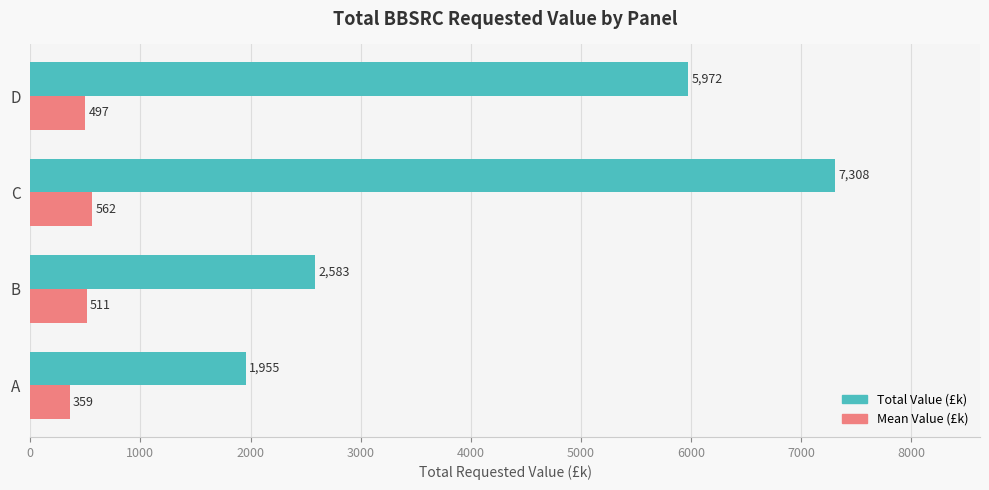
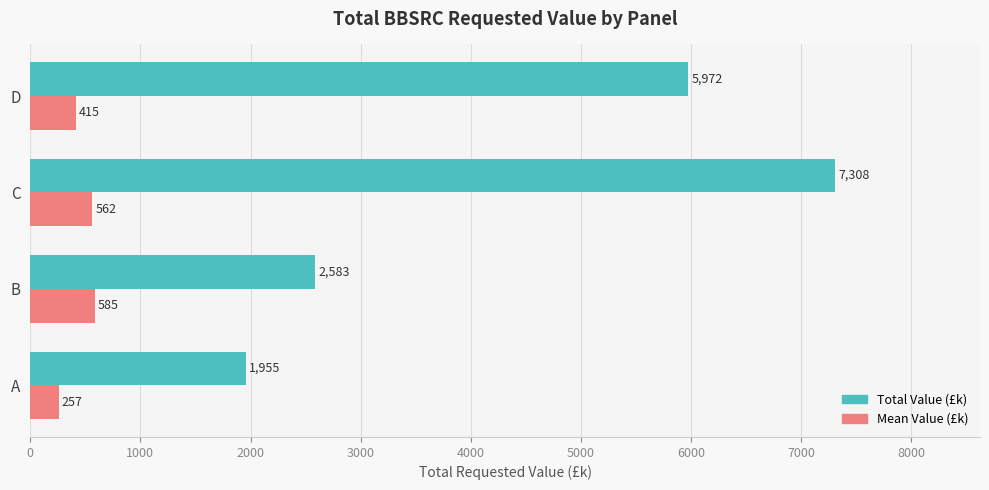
  {
    "Total Value (£k)": {
      "D": "5,972",
      "C": "7,308",
      "B": "2,583",
      "A": "1,955"
    },
    "Mean Value (£k)": {
-     "D": "497",
+     "D": "415",
      "C": "562",
-     "B": "511",
-     "A": "359"
+     "B": "585",
+     "A": "257"
    }
  }
